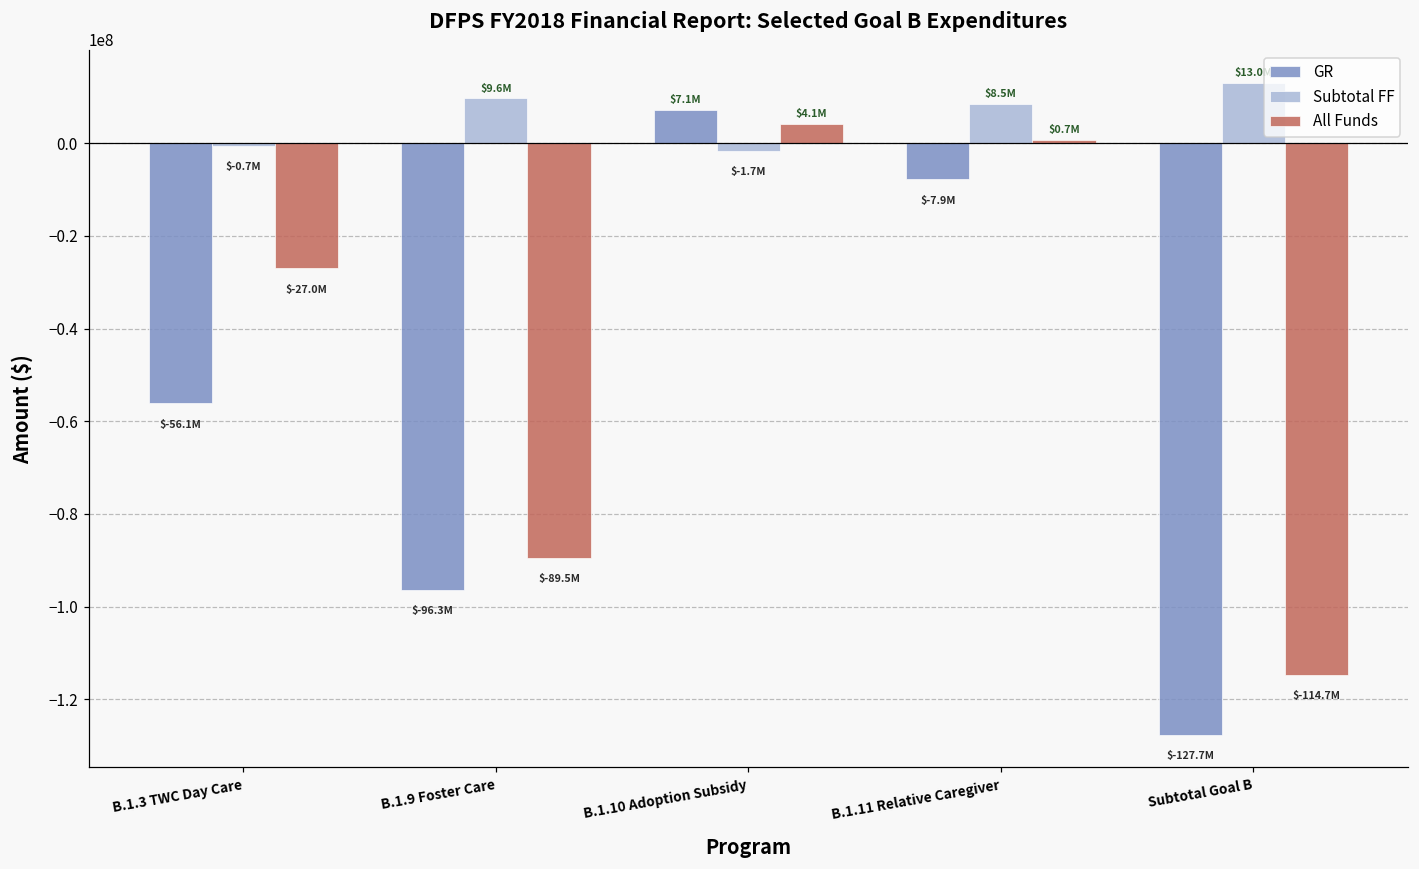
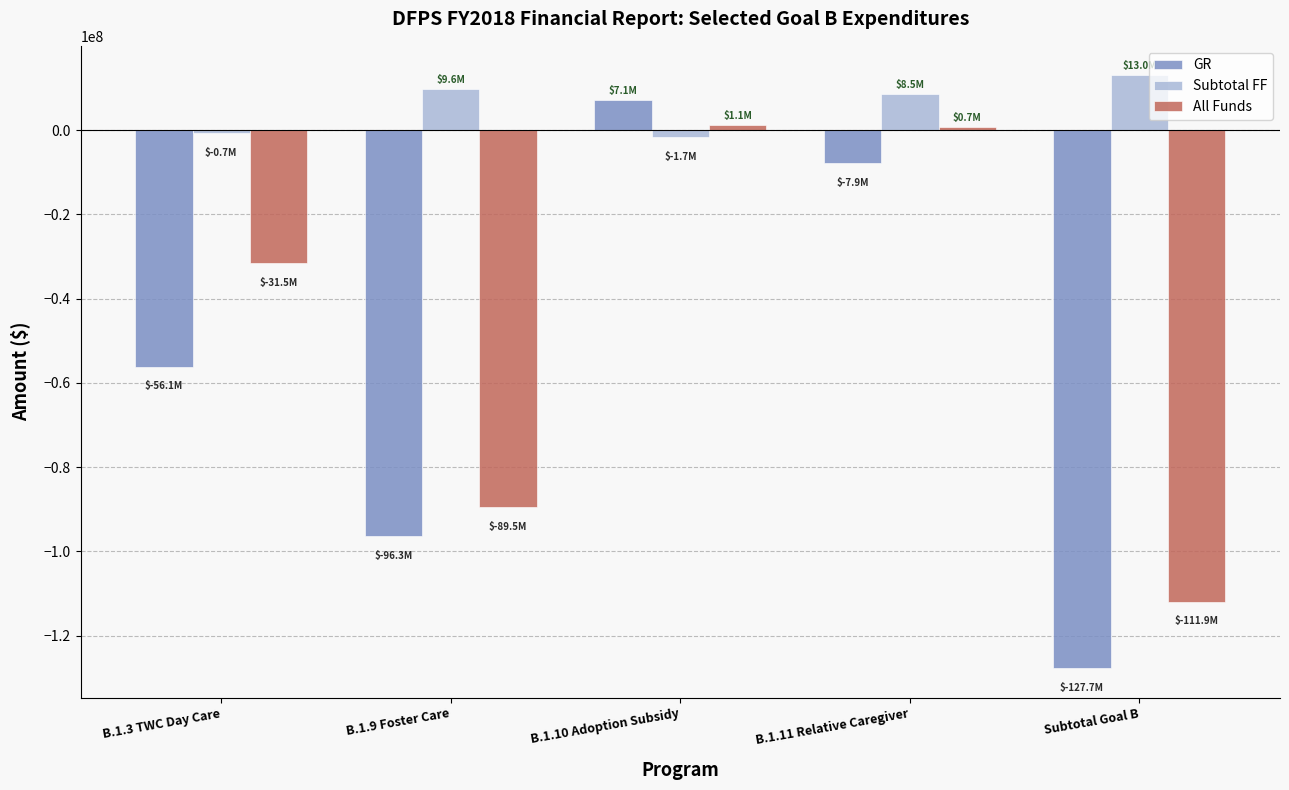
  {
    "GR": {
      "B.1.3 TWC Day Care": "$-56.1M",
      "B.1.9 Foster Care": "$-96.3M",
      "B.1.10 Adoption Subsidy": "$7.1M",
      "B.1.11 Relative Caregiver": "$-7.9M",
      "Subtotal Goal B": "$-127.7M"
    },
    "Subtotal FF": {
      "B.1.3 TWC Day Care": "$-0.7M",
      "B.1.9 Foster Care": "$9.6M",
      "B.1.10 Adoption Subsidy": "$-1.7M",
      "B.1.11 Relative Caregiver": "$8.5M"
    },
    "All Funds": {
-     "B.1.3 TWC Day Care": "$-27.0M",
+     "B.1.3 TWC Day Care": "$-31.5M",
      "B.1.9 Foster Care": "$-89.5M",
-     "B.1.10 Adoption Subsidy": "$4.1M",
+     "B.1.10 Adoption Subsidy": "$1.1M",
      "B.1.11 Relative Caregiver": "$0.7M",
-     "Subtotal Goal B": "$-114.7M"
+     "Subtotal Goal B": "$-111.9M"
    }
  }
